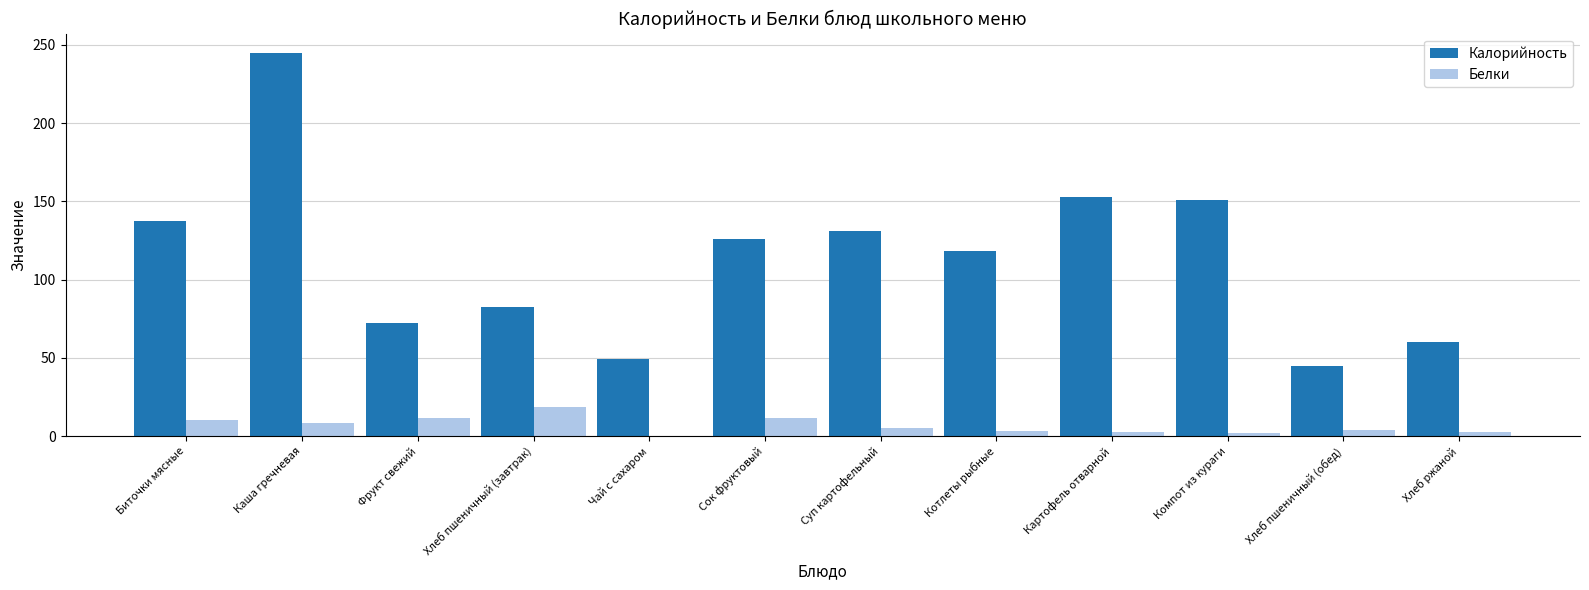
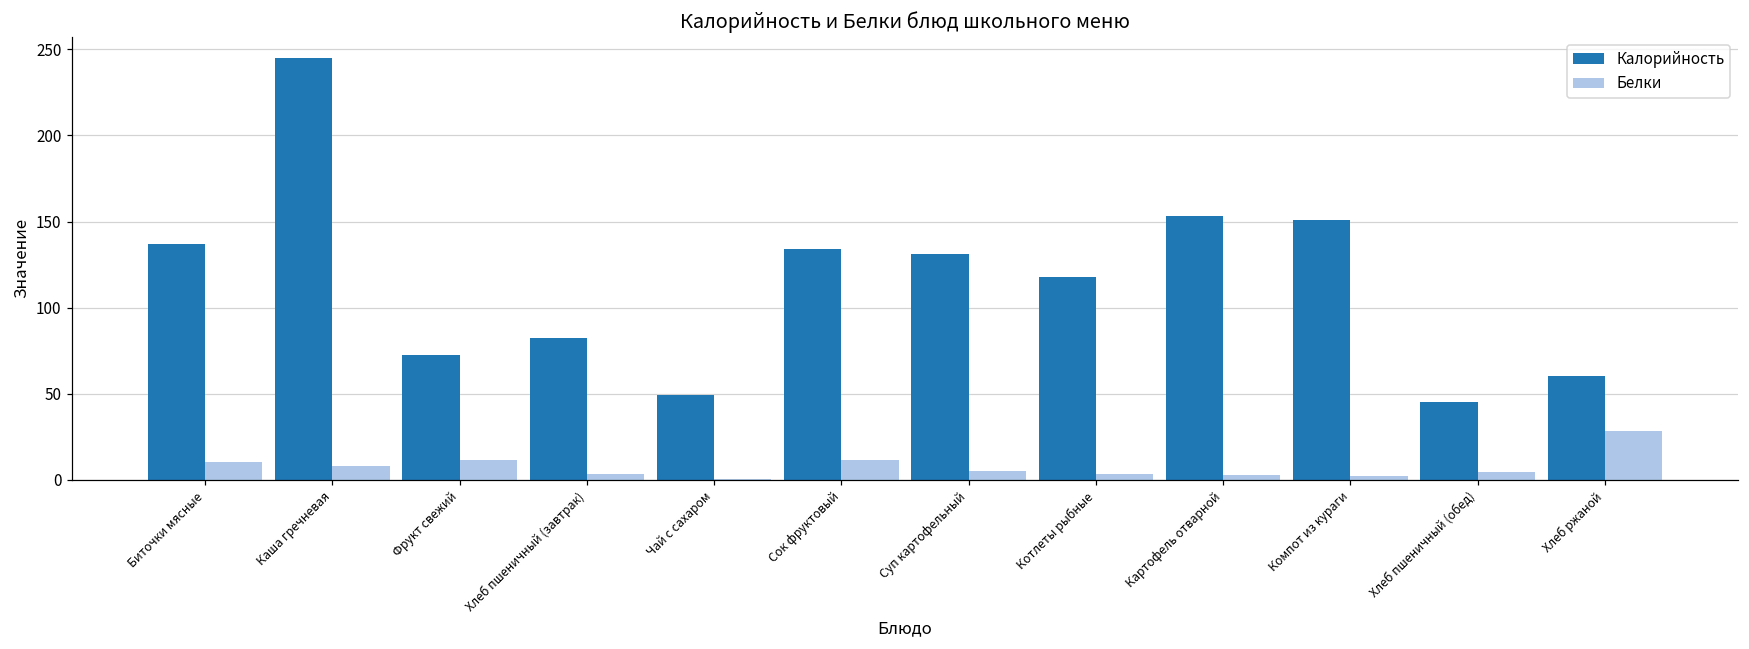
  {
    "Калорийность": {
      "Биточки мясные": 137,
      "Каша гречневая": 245,
      "Фрукт свежий": 72,
      "Хлеб пшеничный (завтрак)": 82,
      "Чай с сахаром": 49,
-     "Сок фруктовый": 126,
+     "Сок фруктовый": 134,
      "Суп картофельный": 131,
      "Котлеты рыбные": 118,
      "Картофель отварной": 153,
      "Компот из кураги": 151,
      "Хлеб пшеничный (обед)": 45,
      "Хлеб ржаной": 60
    },
    "Белки": {
      "Биточки мясные": 10,
      "Каша гречневая": 8,
      "Фрукт свежий": 12,
-     "Хлеб пшеничный (завтрак)": 19,
+     "Хлеб пшеничный (завтрак)": 3,
      "Сок фруктовый": 12,
      "Суп картофельный": 5,
      "Котлеты рыбные": 3,
      "Картофель отварной": 3,
      "Компот из кураги": 2,
      "Хлеб пшеничный (обед)": 4,
-     "Хлеб ржаной": 2
+     "Хлеб ржаной": 29
    }
  }
